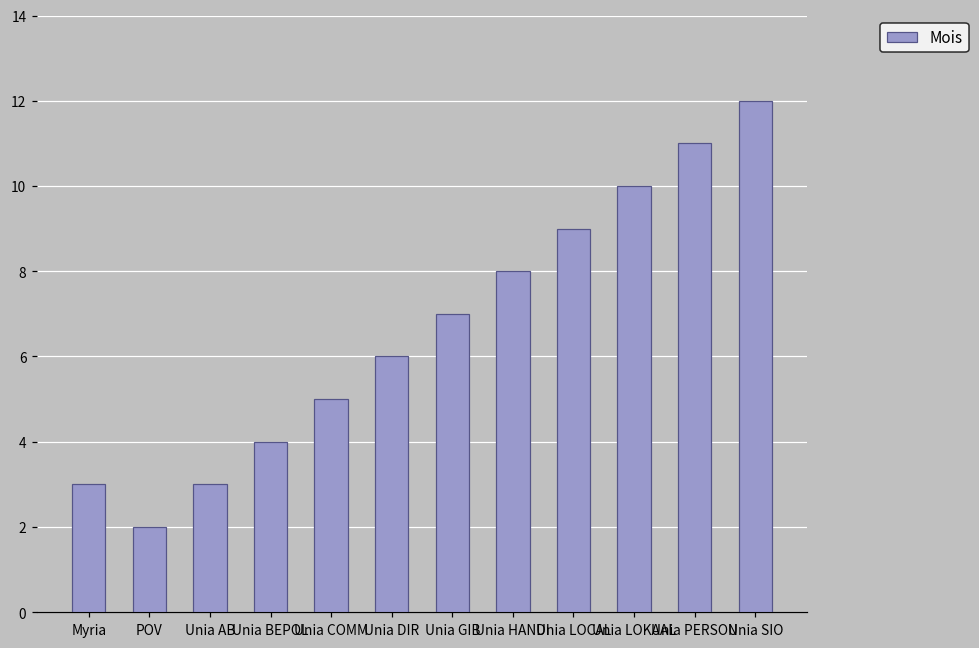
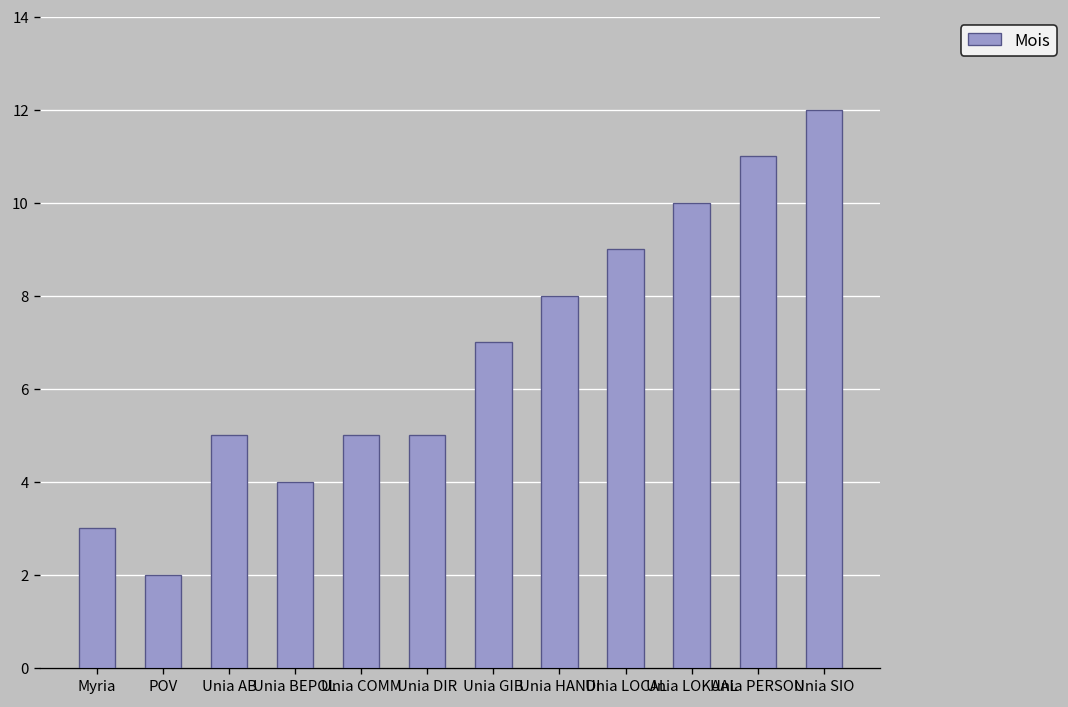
  {
    "Myria": 3,
    "POV": 2,
-   "Unia AB": 3,
-   "Unia DIR": 6,
+   "Unia AB": 5,
+   "Unia DIR": 5,
    "Unia GIB": 7
  }
